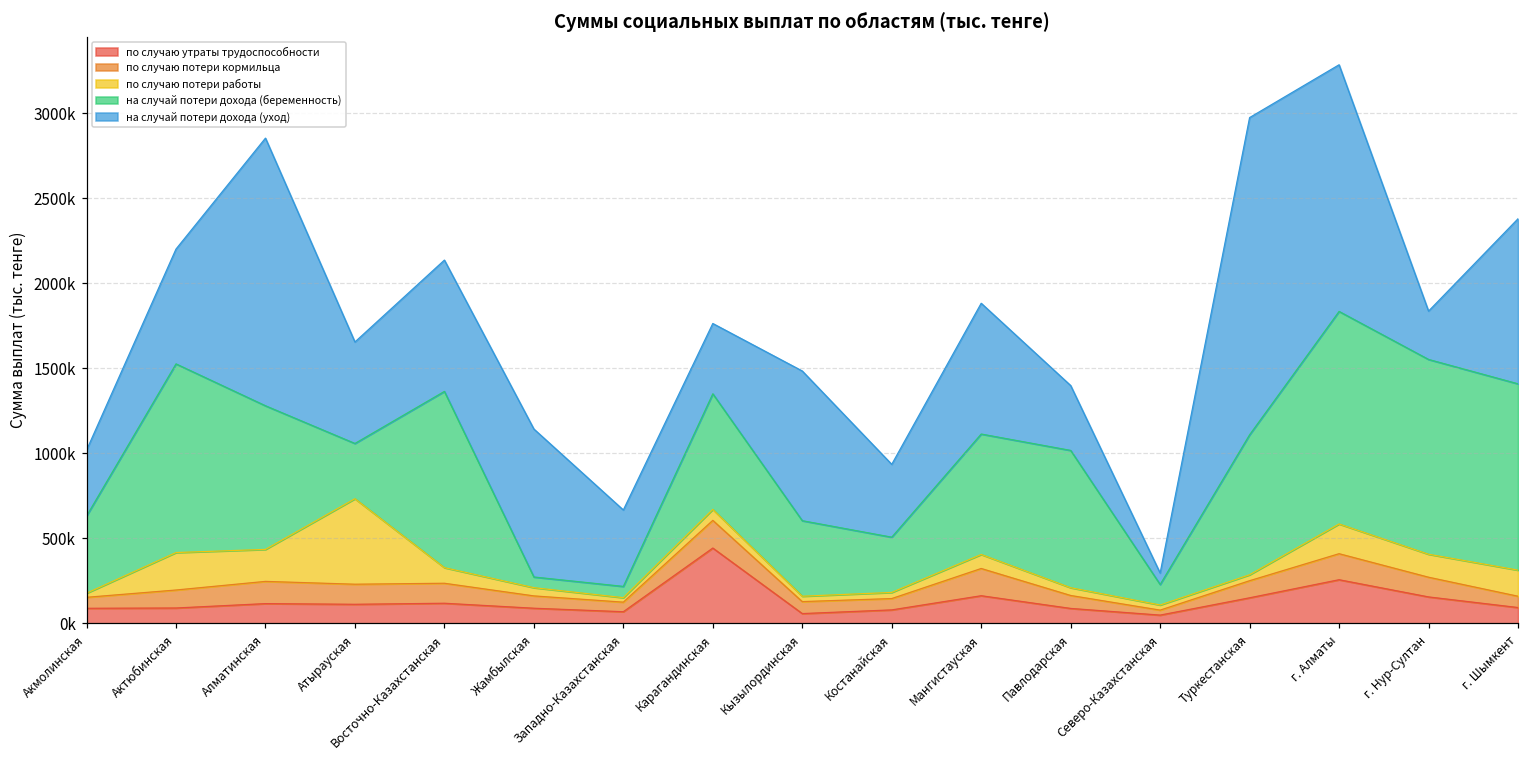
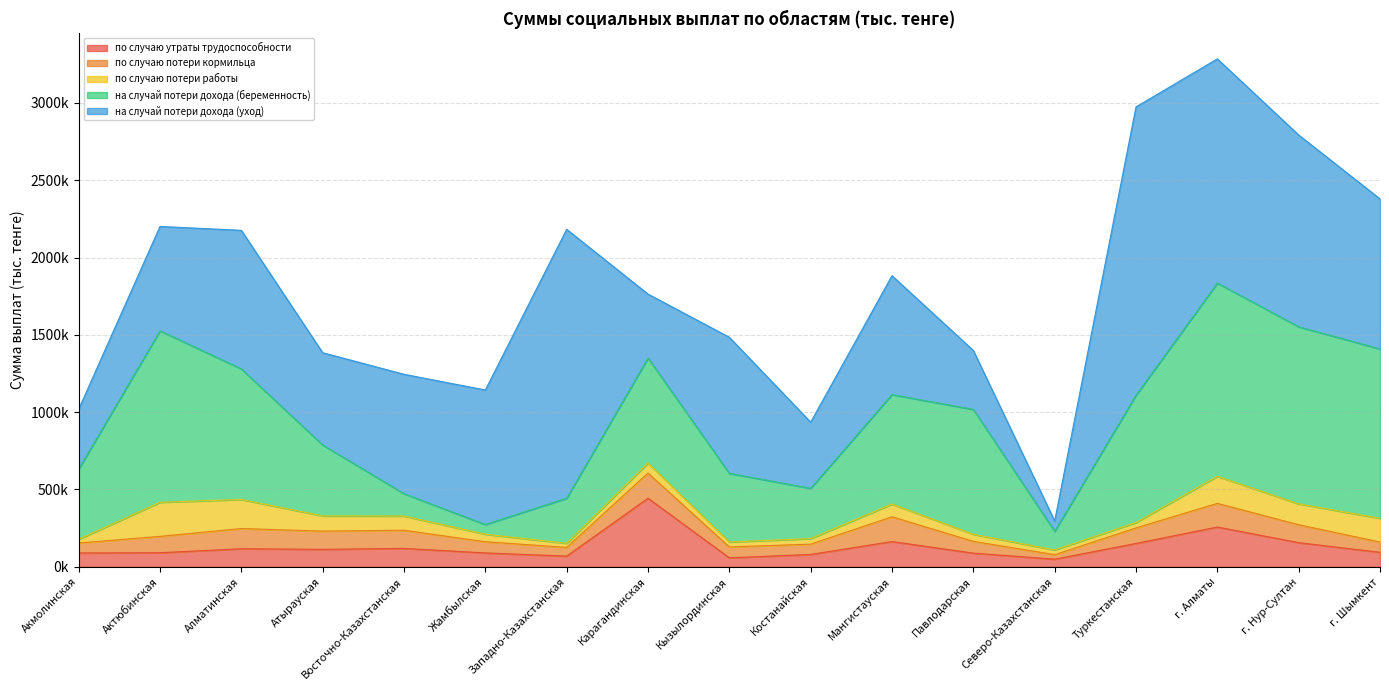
  {
    "по случаю потери работы": {
      "Акмолинская": 20000,
      "Актюбинская": 220000,
      "Алматинская": 190000,
-     "Атырауская": 500000,
+     "Атырауская": 100000,
      "Восточно-Казахстанская": 90000,
      "Жамбылская": 50000,
      "Западно-Казахстанская": 30000,
      "Карагандинская": 60000,
      "Кызылординская": 30000,
      "Костанайская": 40000,
      "Мангистауская": 80000,
      "Павлодарская": 50000,
      "Северо-Казахстанская": 30000,
      "Туркестанская": 30000,
      "г. Алматы": 170000,
      "г. Нур-Султан": 140000,
      "г. Шымкент": 150000
    },
    "на случай потери дохода (беременность)": {
      "Акмолинская": 450000,
      "Актюбинская": 1110000,
      "Алматинская": 840000,
-     "Атырауская": 320000,
-     "Восточно-Казахстанская": 1040000,
+     "Атырауская": 460000,
+     "Восточно-Казахстанская": 140000,
      "Жамбылская": 60000,
-     "Западно-Казахстанская": 70000,
+     "Западно-Казахстанская": 290000,
      "Карагандинская": 680000,
      "Кызылординская": 440000,
      "Костанайская": 320000,
      "Мангистауская": 710000,
      "Павлодарская": 810000,
      "Северо-Казахстанская": 120000,
      "Туркестанская": 820000,
      "г. Алматы": 1250000,
      "г. Нур-Султан": 1150000,
      "г. Шымкент": 1100000
    },
    "на случай потери дохода (уход)": {
      "Акмолинская": 390000,
      "Актюбинская": 680000,
-     "Алматинская": 1570000,
+     "Алматинская": 900000,
      "Атырауская": 600000,
      "Восточно-Казахстанская": 770000,
      "Жамбылская": 870000,
-     "Западно-Казахстанская": 450000,
+     "Западно-Казахстанская": 1740000,
      "Карагандинская": 410000,
      "Кызылординская": 880000,
      "Костанайская": 430000,
      "Мангистауская": 770000,
      "Павлодарская": 380000,
      "Северо-Казахстанская": 70000,
      "Туркестанская": 1860000,
      "г. Алматы": 1450000,
-     "г. Нур-Султан": 280000,
+     "г. Нур-Султан": 1240000,
      "г. Шымкент": 970000
    }
  }
